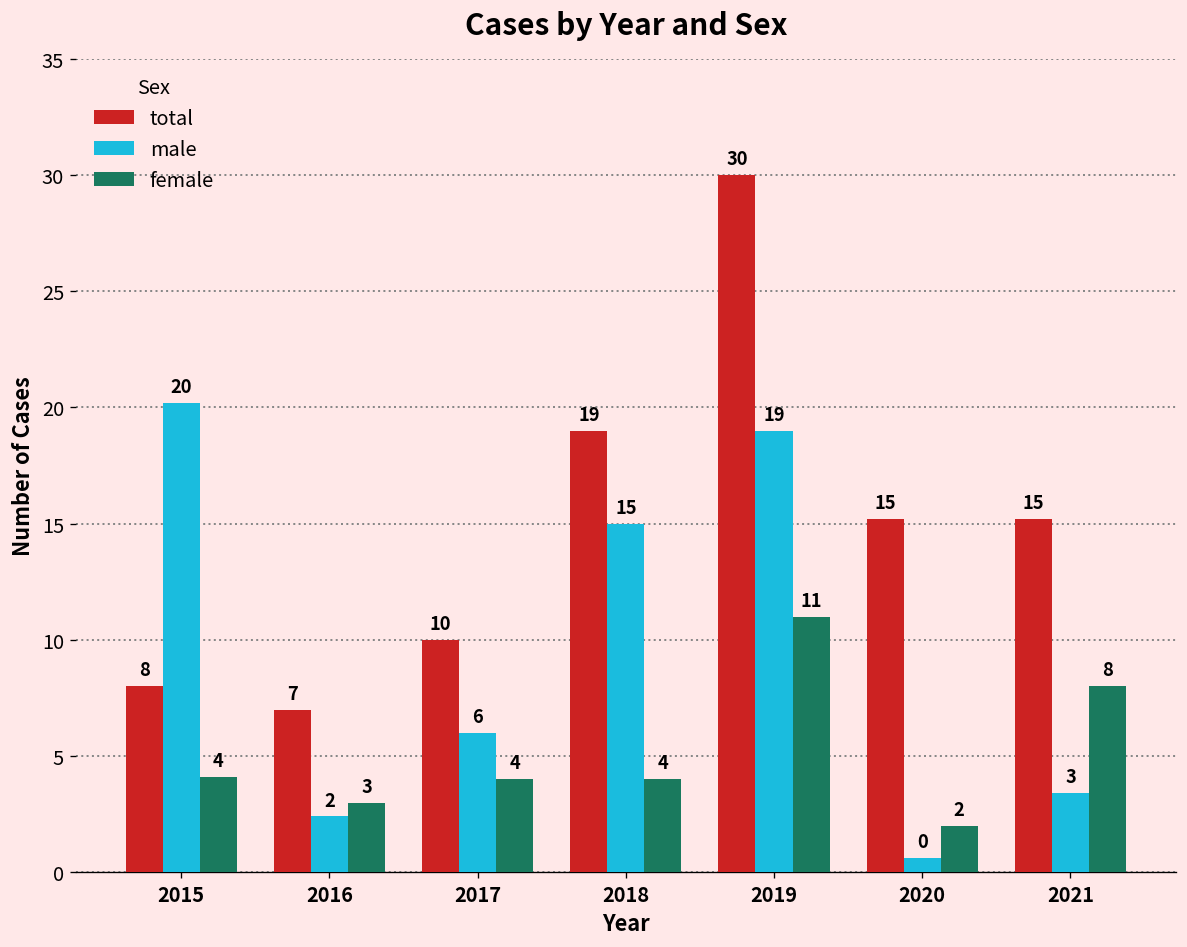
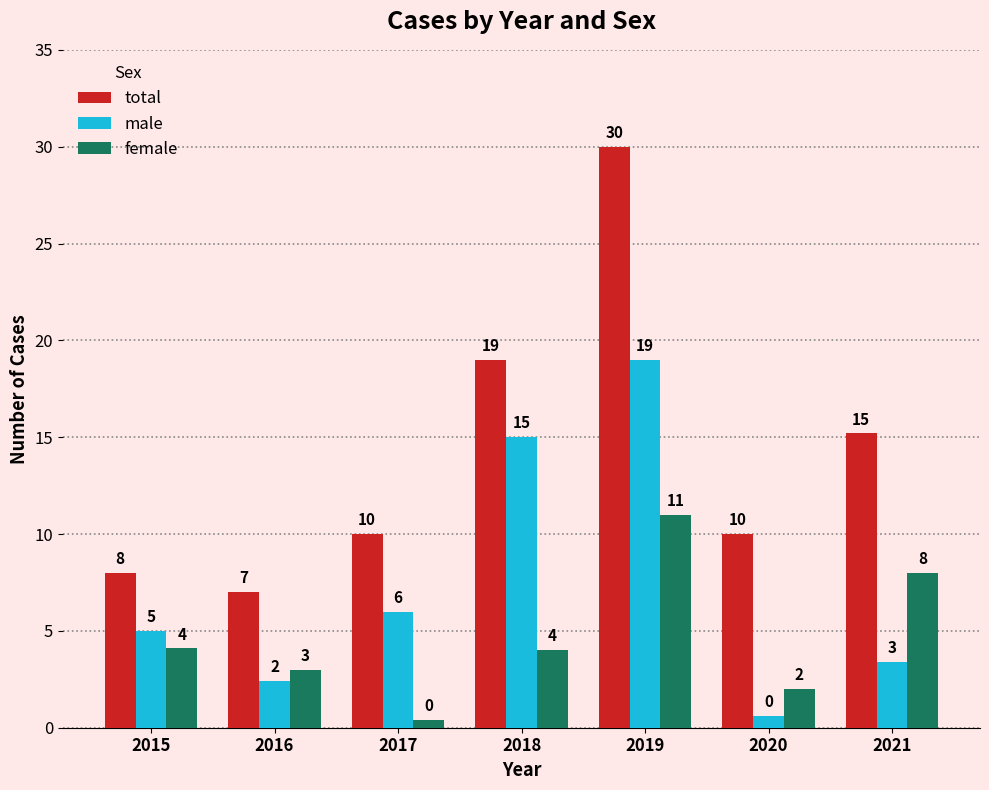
  {
    "total": {
      "2015": 8,
      "2016": 7,
      "2017": 10,
      "2018": 19,
      "2019": 30,
-     "2020": 15,
+     "2020": 10,
      "2021": 15
    },
    "male": {
-     "2015": 20,
+     "2015": 5,
      "2016": 2,
      "2017": 6,
      "2018": 15,
      "2019": 19,
      "2021": 3
    },
    "female": {
      "2015": 4,
      "2016": 3,
-     "2017": 4,
+     "2017": 0,
      "2018": 4,
      "2019": 11,
      "2020": 2,
      "2021": 8
    }
  }
